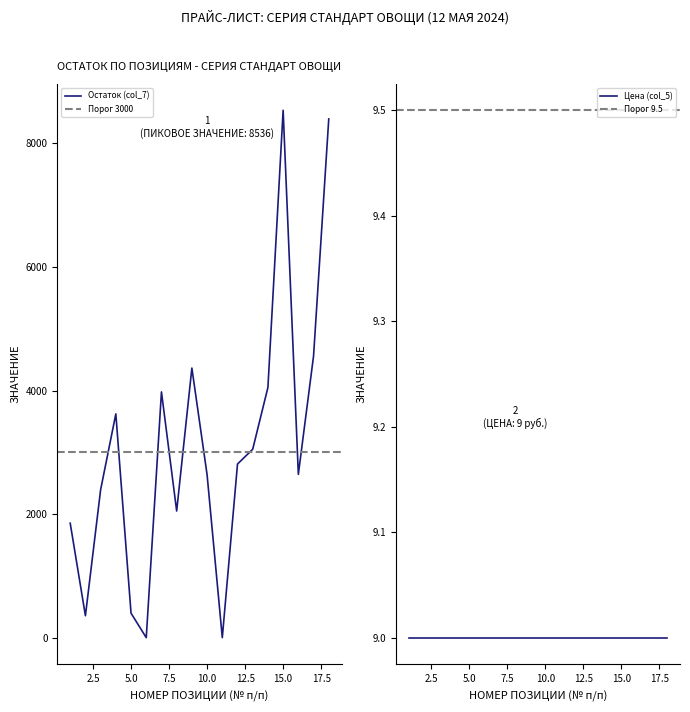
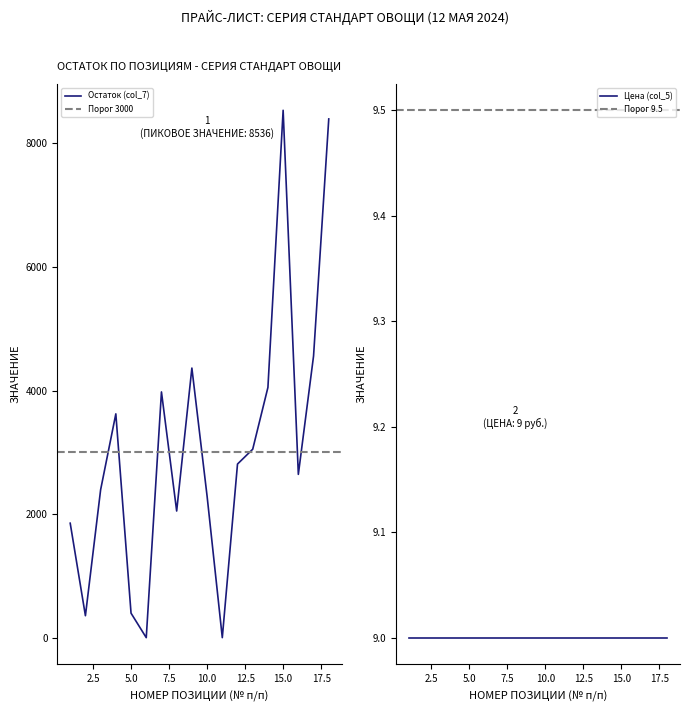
  {
    "ОСТАТОК ПО ПОЗИЦИЯМ - СЕРИЯ СТАНДАРТ ОВОЩИ": {
      "5.0": 400,
-     "10.0": 2600
+     "10.0": 2300
    }
  }
